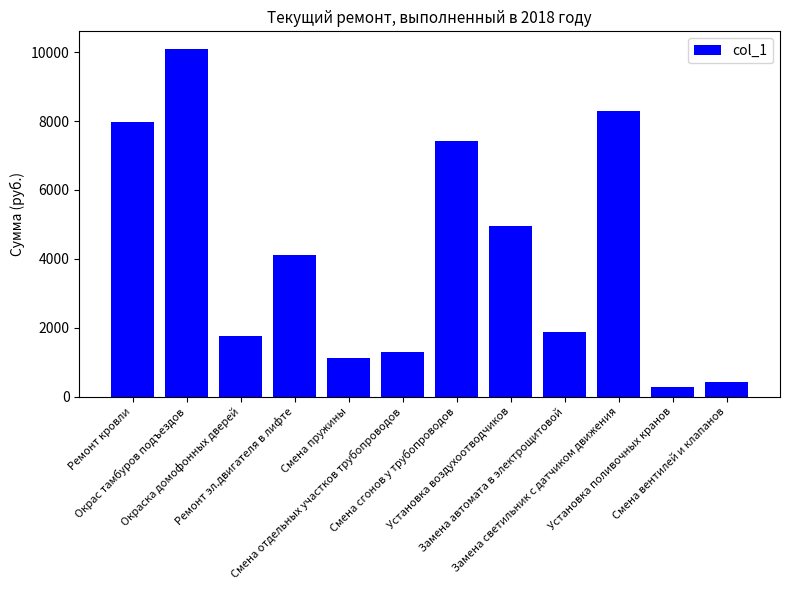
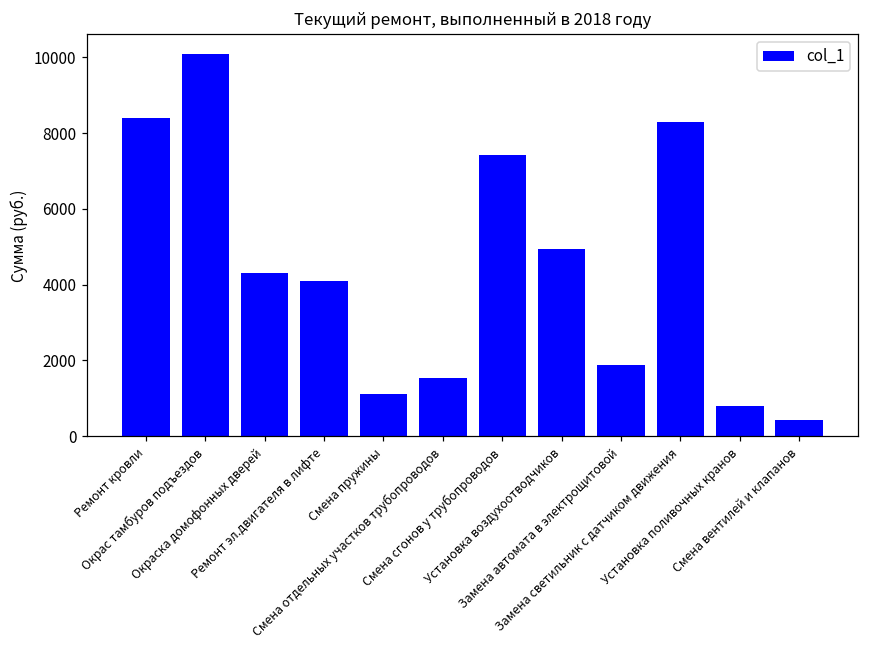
  {
-   "Ремонт кровли": 8000,
+   "Ремонт кровли": 8400,
    "Окрас тамбуров подъездов": 10100,
-   "Окраска домофонных дверей": 1700,
+   "Окраска домофонных дверей": 4300,
    "Ремонт эл.двигателя в лифте": 4100,
    "Смена пружины": 1100,
-   "Смена отдельных участков трубопроводов": 1300,
+   "Смена отдельных участков трубопроводов": 1500,
    "Смена сгонов у трубопроводов": 7400,
    "Установка воздухоотводчиков": 5000,
    "Замена автомата в электрощитовой": 1900,
    "Замена светильник с датчиком движения": 8300,
-   "Установка поливочных кранов": 300,
+   "Установка поливочных кранов": 800,
    "Смена вентилей и клапанов": 400
  }
